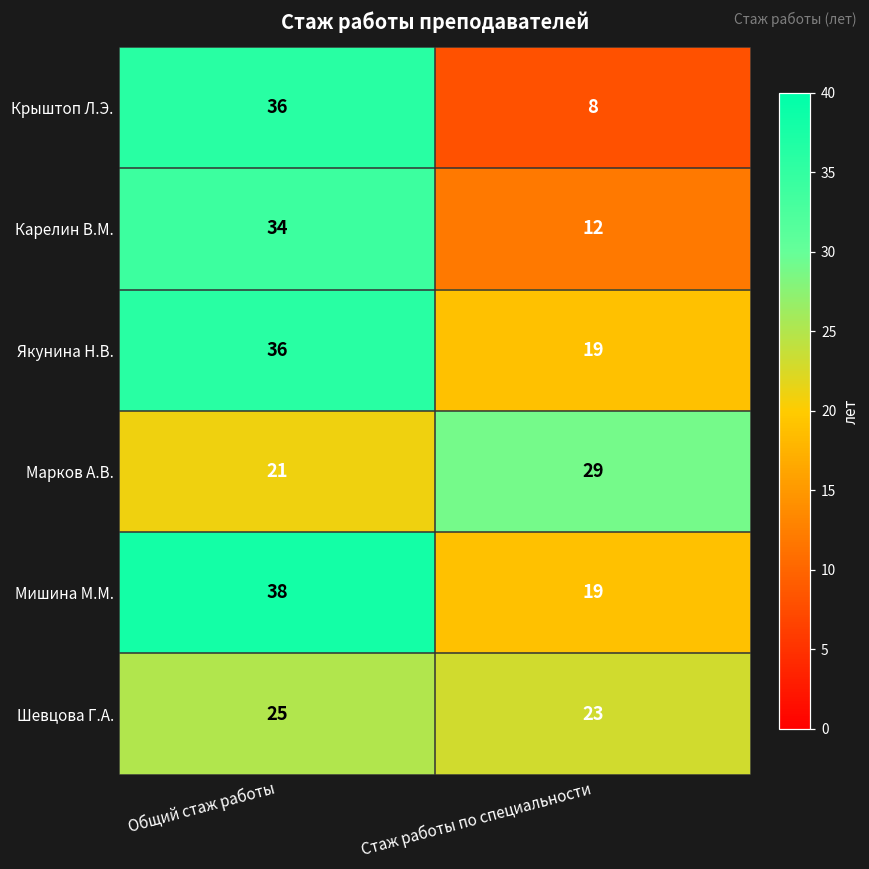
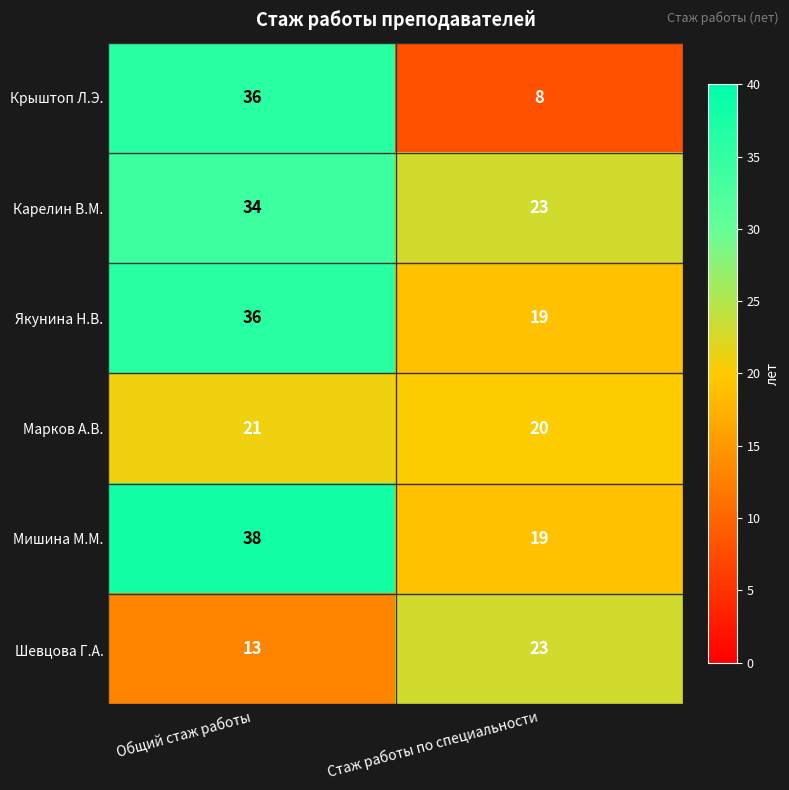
  {
    "Крыштоп Л.Э.": {
      "Общий стаж работы": 36,
      "Стаж работы по специальности": 8
    },
    "Карелин В.М.": {
      "Общий стаж работы": 34,
-     "Стаж работы по специальности": 12
+     "Стаж работы по специальности": 23
    },
    "Якунина Н.В.": {
      "Общий стаж работы": 36,
      "Стаж работы по специальности": 19
    },
    "Марков А.В.": {
      "Общий стаж работы": 21,
-     "Стаж работы по специальности": 29
+     "Стаж работы по специальности": 20
    },
    "Мишина М.М.": {
      "Общий стаж работы": 38,
      "Стаж работы по специальности": 19
    },
    "Шевцова Г.А.": {
-     "Общий стаж работы": 25,
+     "Общий стаж работы": 13,
      "Стаж работы по специальности": 23
    }
  }
